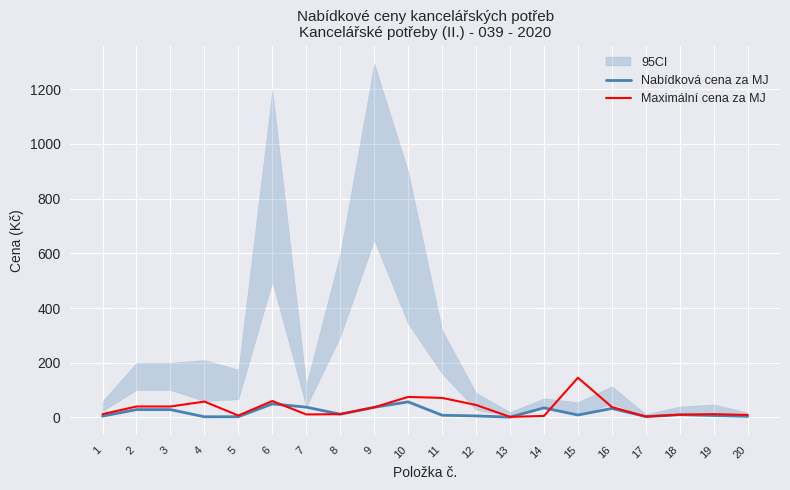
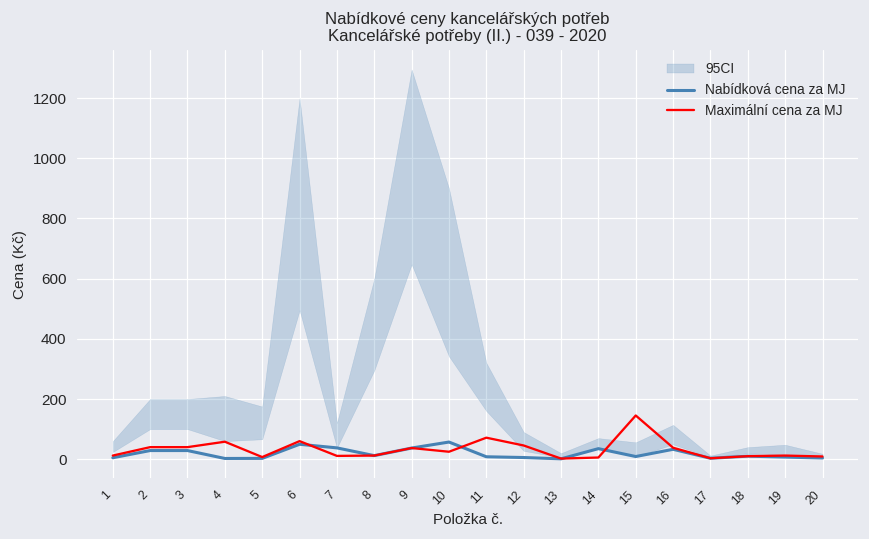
  {
    "Maximální cena za MJ": {
      "2": 40,
      "3": 40,
      "4": 60,
      "6": 60,
      "7": 10,
-     "10": 80,
+     "10": 20,
      "11": 70,
      "12": 50,
      "14": 10,
      "15": 150
    }
  }
